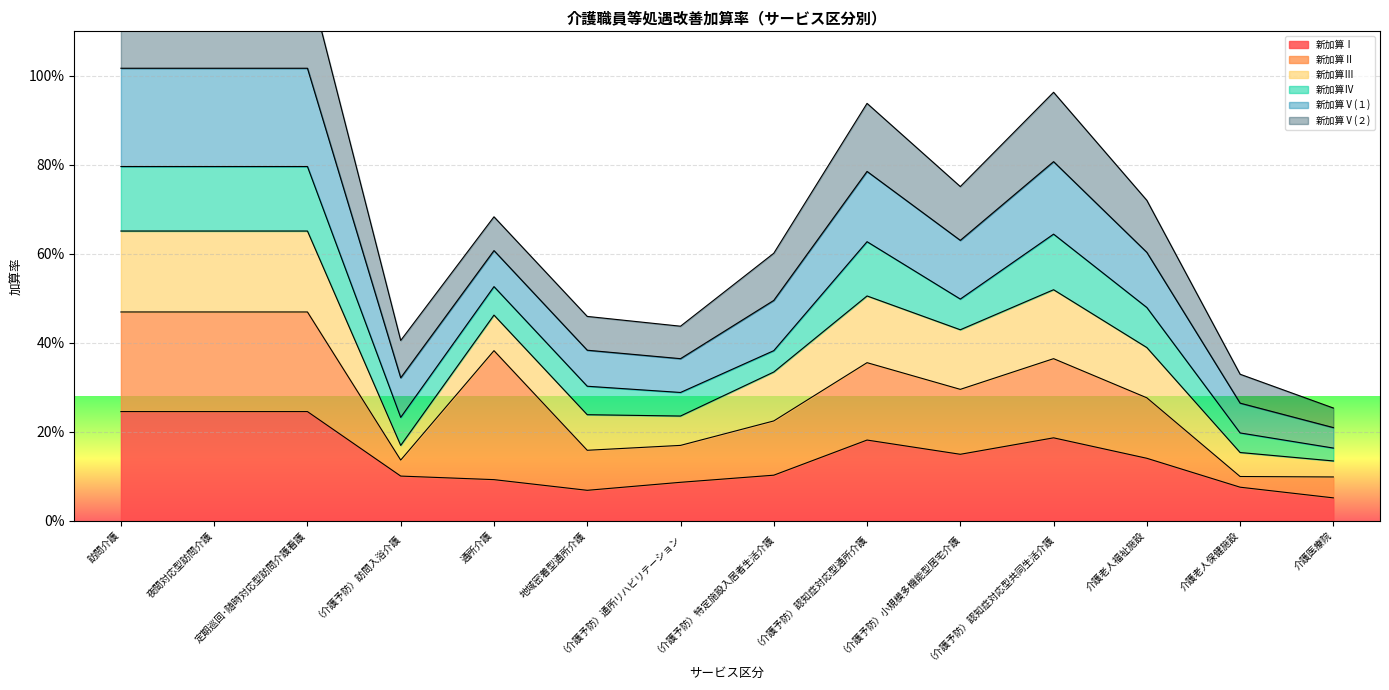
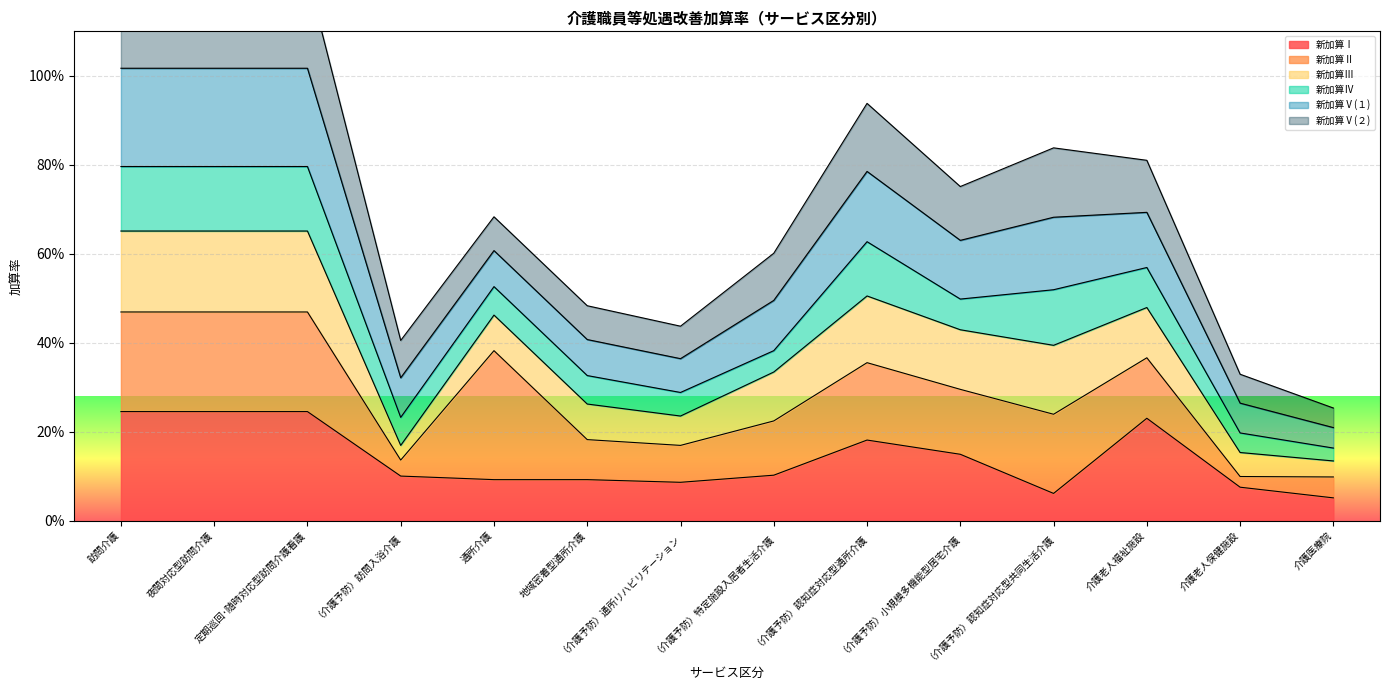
  {
    "新加算Ⅰ": {
      "訪問介護": "25%",
      "夜間対応型訪問介護": "25%",
      "定期巡回･随時対応型訪問介護看護": "25%",
      "（介護予防）訪問入浴介護": "10%",
      "通所介護": "9%",
-     "地域密着型通所介護": "7%",
+     "地域密着型通所介護": "9%",
      "（介護予防）通所リハビリテーション": "9%",
      "（介護予防）特定施設入居者生活介護": "10%",
      "（介護予防）認知症対応型通所介護": "18%",
      "（介護予防）小規模多機能型居宅介護": "15%",
-     "（介護予防）認知症対応型共同生活介護": "19%",
-     "介護老人福祉施設": "14%",
+     "（介護予防）認知症対応型共同生活介護": "6%",
+     "介護老人福祉施設": "23%",
      "介護老人保健施設": "8%",
      "介護医療院": "5%"
    },
    "新加算Ⅱ": {
      "訪問介護": "22%",
      "夜間対応型訪問介護": "22%",
      "定期巡回･随時対応型訪問介護看護": "22%",
      "（介護予防）訪問入浴介護": "4%",
      "通所介護": "29%",
      "地域密着型通所介護": "9%",
      "（介護予防）通所リハビリテーション": "8%",
      "（介護予防）特定施設入居者生活介護": "12%",
      "（介護予防）認知症対応型通所介護": "17%",
      "（介護予防）小規模多機能型居宅介護": "15%",
      "（介護予防）認知症対応型共同生活介護": "18%",
      "介護老人福祉施設": "14%",
      "介護老人保健施設": "2%",
      "介護医療院": "5%"
    },
    "新加算Ⅲ": {
      "訪問介護": "18%",
      "夜間対応型訪問介護": "18%",
      "定期巡回･随時対応型訪問介護看護": "18%",
      "（介護予防）訪問入浴介護": "3%",
      "通所介護": "8%",
      "地域密着型通所介護": "8%",
      "（介護予防）通所リハビリテーション": "7%",
      "（介護予防）特定施設入居者生活介護": "11%",
      "（介護予防）認知症対応型通所介護": "15%",
      "（介護予防）小規模多機能型居宅介護": "13%",
      "（介護予防）認知症対応型共同生活介護": "16%",
      "介護老人福祉施設": "11%",
      "介護老人保健施設": "5%",
      "介護医療院": "4%"
    },
    "新加算Ⅳ": {
      "訪問介護": "15%",
      "夜間対応型訪問介護": "15%",
      "定期巡回･随時対応型訪問介護看護": "15%",
      "（介護予防）訪問入浴介護": "6%",
      "通所介護": "6%",
      "地域密着型通所介護": "6%",
      "（介護予防）通所リハビリテーション": "5%",
      "（介護予防）特定施設入居者生活介護": "5%",
      "（介護予防）認知症対応型通所介護": "12%",
      "（介護予防）小規模多機能型居宅介護": "7%",
      "（介護予防）認知症対応型共同生活介護": "13%",
      "介護老人福祉施設": "9%",
      "介護老人保健施設": "4%",
      "介護医療院": "3%"
    }
  }
